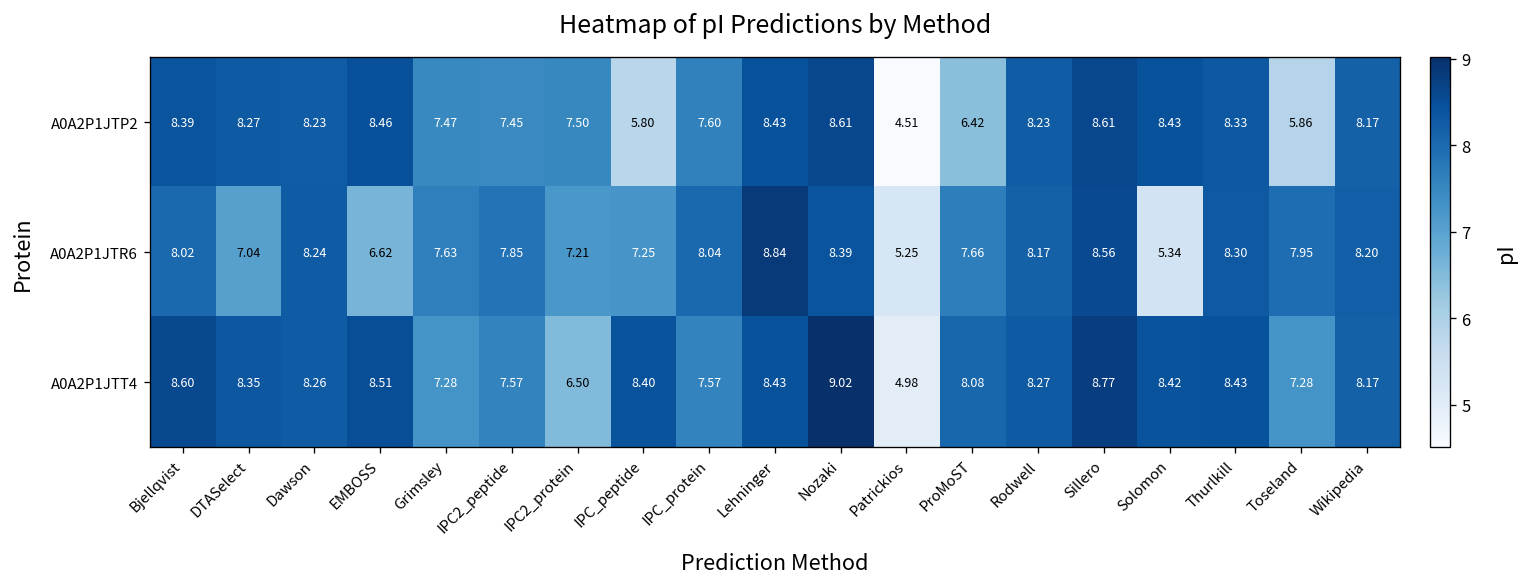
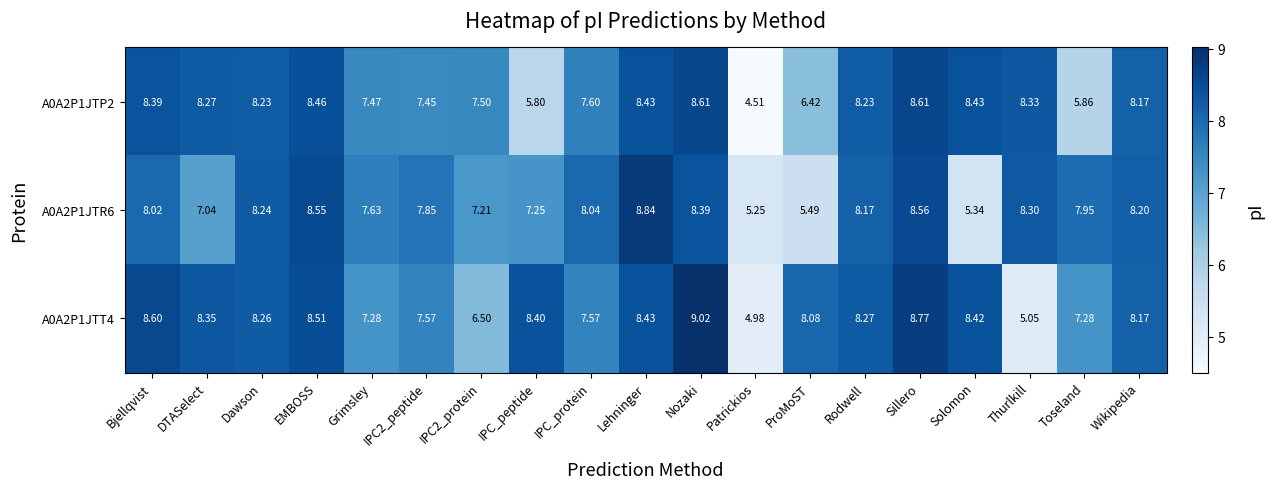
  {
    "A0A2P1JTP2": {
      "Bjellqvist": 8.39,
      "DTASelect": 8.27,
      "Dawson": 8.23,
      "EMBOSS": 8.46,
      "Grimsley": 7.47,
      "IPC2_peptide": 7.45,
      "IPC2_protein": 7.50,
      "IPC_peptide": 5.80,
      "IPC_protein": 7.60,
      "Lehninger": 8.43,
      "Nozaki": 8.61,
      "Patrickios": 4.51,
      "ProMoST": 6.42,
      "Rodwell": 8.23,
      "Sillero": 8.61,
      "Solomon": 8.43,
      "Thurlkill": 8.33,
      "Toseland": 5.86,
      "Wikipedia": 8.17
    },
    "A0A2P1JTR6": {
      "Bjellqvist": 8.02,
      "DTASelect": 7.04,
      "Dawson": 8.24,
-     "EMBOSS": 6.62,
+     "EMBOSS": 8.55,
      "Grimsley": 7.63,
      "IPC2_peptide": 7.85,
      "IPC2_protein": 7.21,
      "IPC_peptide": 7.25,
      "IPC_protein": 8.04,
      "Lehninger": 8.84,
      "Nozaki": 8.39,
      "Patrickios": 5.25,
-     "ProMoST": 7.66,
+     "ProMoST": 5.49,
      "Rodwell": 8.17,
      "Sillero": 8.56,
      "Solomon": 5.34,
      "Thurlkill": 8.30,
      "Toseland": 7.95,
      "Wikipedia": 8.20
    },
    "A0A2P1JTT4": {
      "Bjellqvist": 8.60,
      "DTASelect": 8.35,
      "Dawson": 8.26,
      "EMBOSS": 8.51,
      "Grimsley": 7.28,
      "IPC2_peptide": 7.57,
      "IPC2_protein": 6.50,
      "IPC_peptide": 8.40,
      "IPC_protein": 7.57,
      "Lehninger": 8.43,
      "Nozaki": 9.02,
      "Patrickios": 4.98,
      "ProMoST": 8.08,
      "Rodwell": 8.27,
      "Sillero": 8.77,
      "Solomon": 8.42,
-     "Thurlkill": 8.43,
+     "Thurlkill": 5.05,
      "Toseland": 7.28,
      "Wikipedia": 8.17
    }
  }
